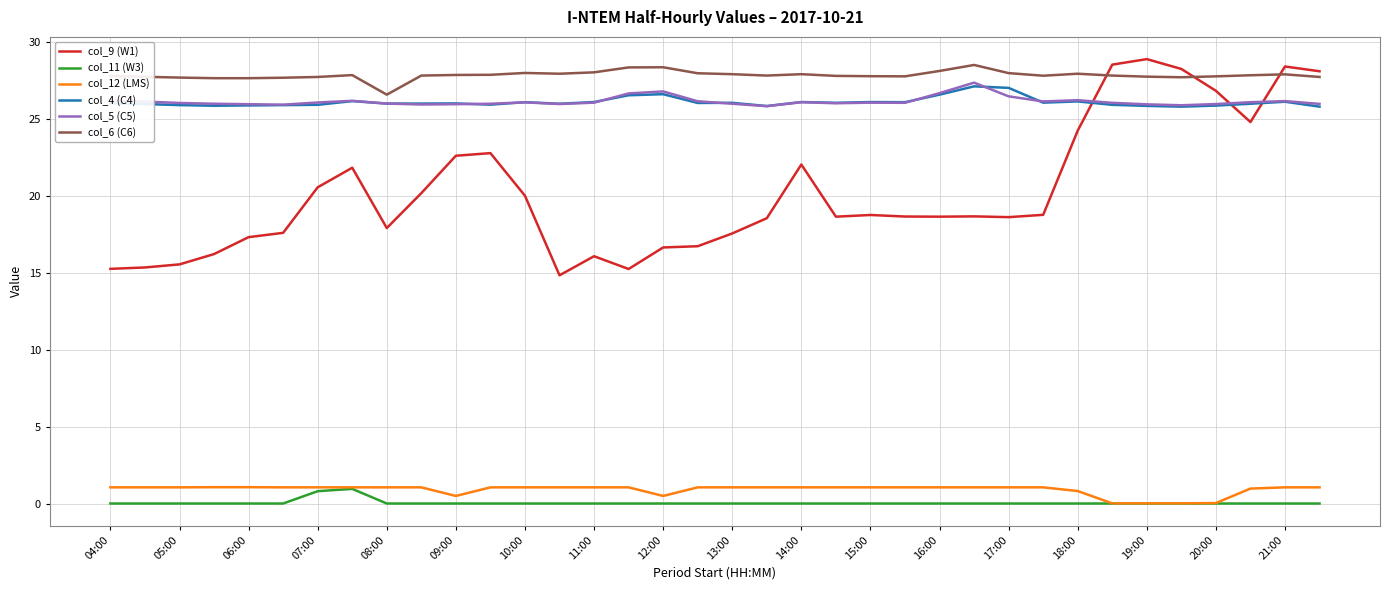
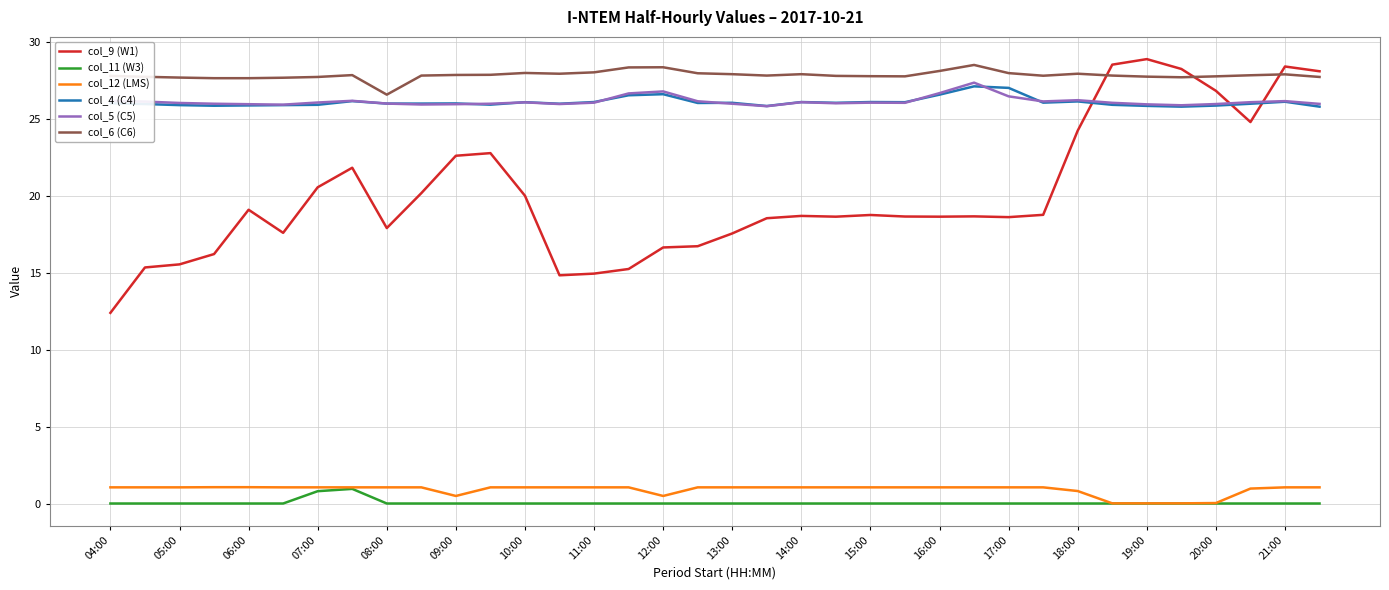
  {
    "col_9 (W1)": {
-     "04:00": 15.3,
+     "04:00": 12.4,
      "05:00": 15.5,
-     "06:00": 17.3,
+     "06:00": 19.1,
      "07:00": 20.6,
      "08:00": 17.9,
      "09:00": 22.6,
      "10:00": 20.0,
-     "11:00": 16.1,
+     "11:00": 14.9,
      "12:00": 16.6,
      "13:00": 17.6,
-     "14:00": 22.0,
+     "14:00": 18.7,
      "15:00": 18.8,
      "16:00": 18.6,
      "17:00": 18.6,
      "18:00": 24.2,
      "19:00": 28.9,
      "20:00": 26.8,
      "21:00": 28.4
    },
    "col_11 (W3)": {
      "04:00": 0.0,
      "05:00": 0.0,
      "06:00": 0.0,
      "07:00": 0.8,
      "08:00": 0.0,
      "09:00": 0.0,
      "10:00": 0.0,
      "11:00": 0.0,
      "12:00": 0.0,
      "13:00": 0.0,
      "14:00": 0.0,
      "15:00": 0.0,
      "16:00": 0.0,
      "17:00": 0.0,
      "18:00": 0.0,
      "21:00": 0.0
    },
    "col_12 (LMS)": {
      "04:00": 1.1,
      "05:00": 1.1,
      "06:00": 1.1,
      "07:00": 1.1,
      "08:00": 1.1,
      "09:00": 0.5,
      "10:00": 1.1,
      "11:00": 1.1,
      "12:00": 0.5,
      "13:00": 1.1,
      "14:00": 1.1,
      "15:00": 1.1,
      "16:00": 1.1,
      "17:00": 1.1,
      "18:00": 0.8,
      "21:00": 1.1
    },
    "col_4 (C4)": {
      "12:00": 26.6,
      "17:00": 27.0
    },
    "col_5 (C5)": {
      "12:00": 26.8,
      "17:00": 26.5
    },
    "col_6 (C6)": {
      "05:00": 27.7,
      "06:00": 27.6,
      "07:00": 27.7,
      "08:00": 26.6,
      "09:00": 27.9,
      "10:00": 28.0,
      "11:00": 28.0,
      "12:00": 28.4,
      "13:00": 27.9,
      "14:00": 27.9,
      "15:00": 27.8,
      "16:00": 28.1,
      "17:00": 28.0,
      "18:00": 27.9,
      "19:00": 27.7,
      "20:00": 27.8,
      "21:00": 27.9
    }
  }
